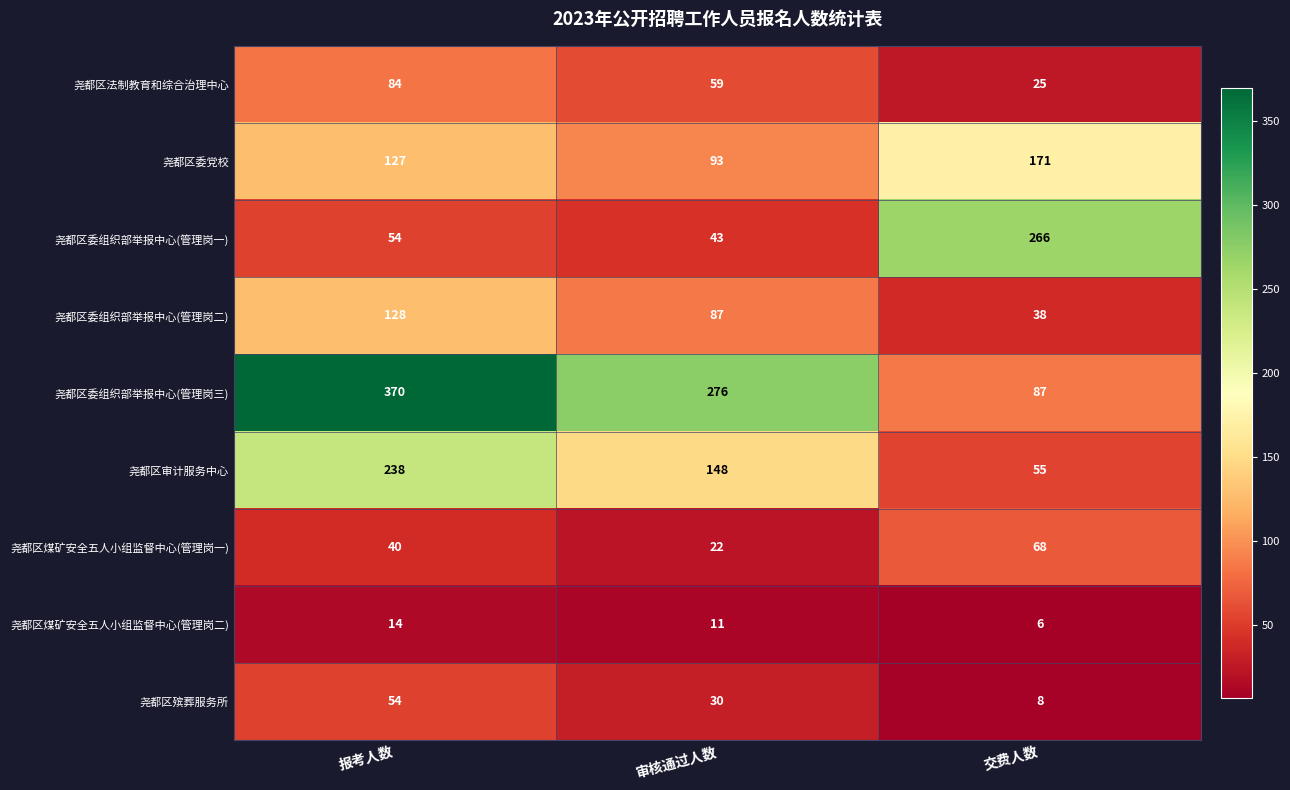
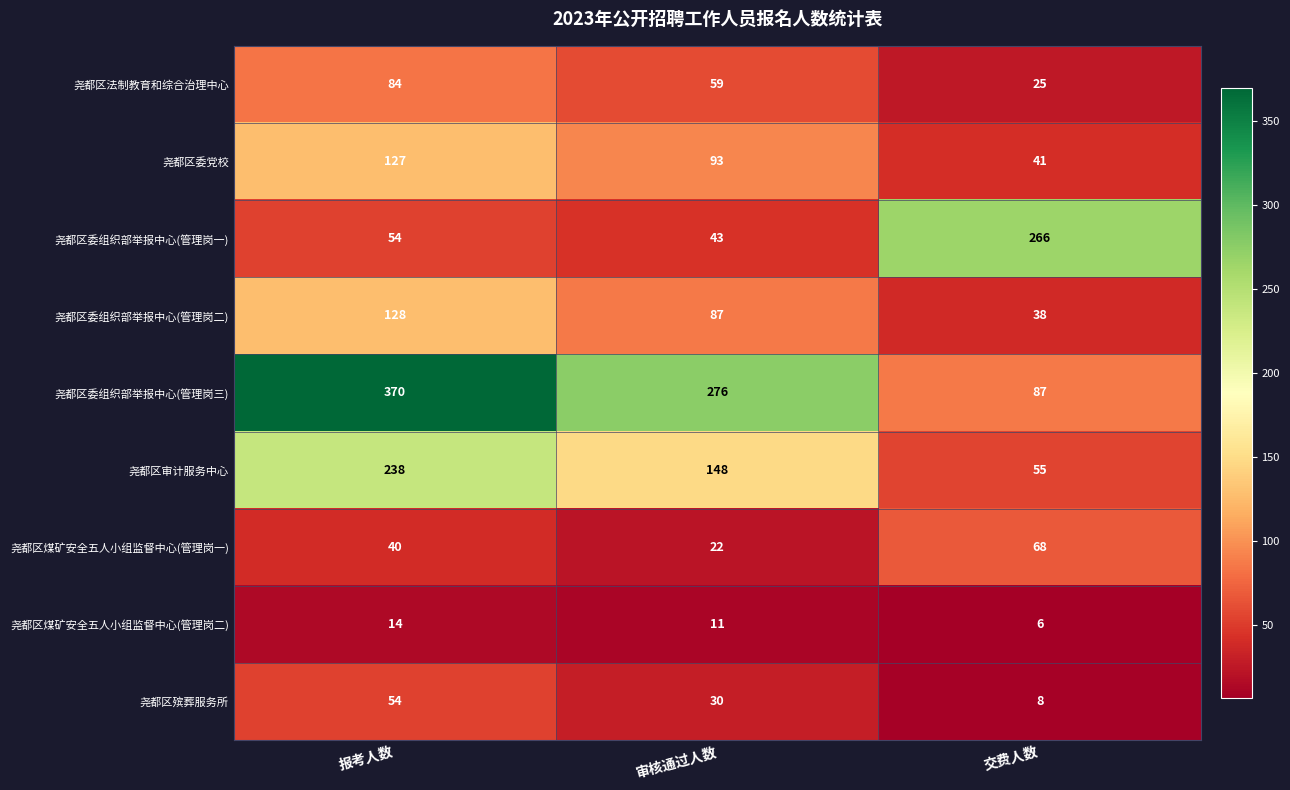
  {
    "尧都区法制教育和综合治理中心": {
      "报考人数": 84,
      "审核通过人数": 59,
      "交费人数": 25
    },
    "尧都区委党校": {
      "报考人数": 127,
      "审核通过人数": 93,
-     "交费人数": 171
+     "交费人数": 41
    },
    "尧都区委组织部举报中心(管理岗一)": {
      "报考人数": 54,
      "审核通过人数": 43,
      "交费人数": 266
    },
    "尧都区委组织部举报中心(管理岗二)": {
      "报考人数": 128,
      "审核通过人数": 87,
      "交费人数": 38
    },
    "尧都区委组织部举报中心(管理岗三)": {
      "报考人数": 370,
      "审核通过人数": 276,
      "交费人数": 87
    },
    "尧都区审计服务中心": {
      "报考人数": 238,
      "审核通过人数": 148,
      "交费人数": 55
    },
    "尧都区煤矿安全五人小组监督中心(管理岗一)": {
      "报考人数": 40,
      "审核通过人数": 22,
      "交费人数": 68
    },
    "尧都区煤矿安全五人小组监督中心(管理岗二)": {
      "报考人数": 14,
      "审核通过人数": 11,
      "交费人数": 6
    },
    "尧都区殡葬服务所": {
      "报考人数": 54,
      "审核通过人数": 30,
      "交费人数": 8
    }
  }
